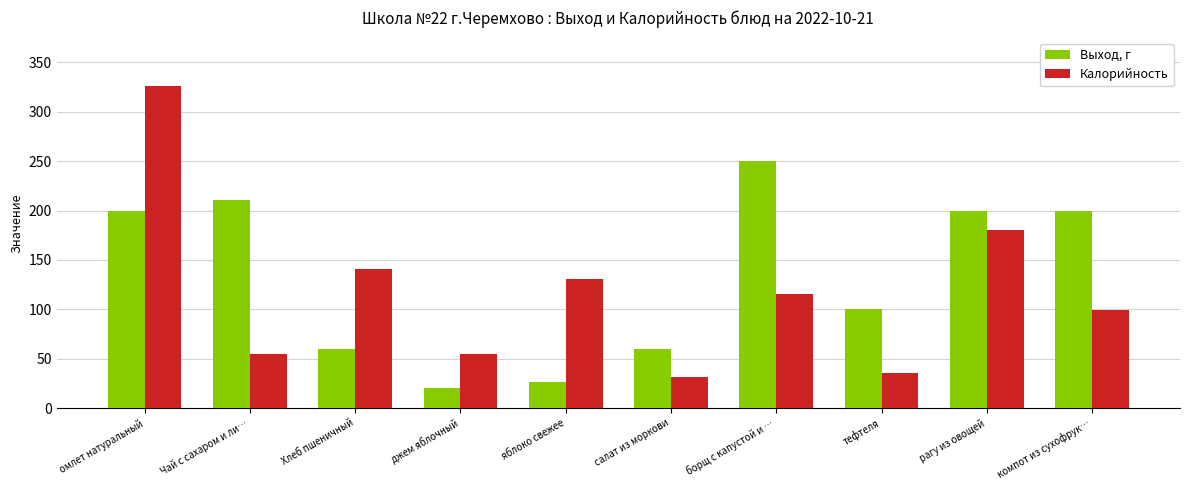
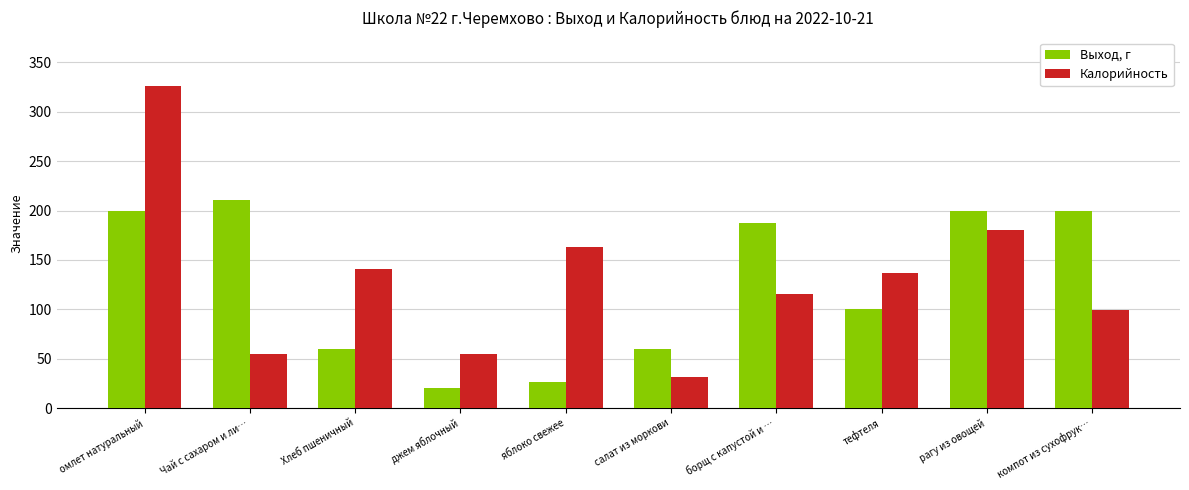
  {
    "Выход, г": {
      "омлет натуральный": 200,
      "Чай с сахаром и ли…": 210,
      "Хлеб пшеничный": 60,
      "джем яблочный": 20,
      "яблоко свежее": 30,
      "салат из моркови": 60,
-     "борщ с капустой и …": 250,
+     "борщ с капустой и …": 190,
      "тефтеля": 100,
      "рагу из овощей": 200,
      "компот из сухофрук…": 200
    },
    "Калорийность": {
      "омлет натуральный": 330,
      "Чай с сахаром и ли…": 50,
      "Хлеб пшеничный": 140,
      "джем яблочный": 50,
-     "яблоко свежее": 130,
+     "яблоко свежее": 160,
      "салат из моркови": 30,
      "борщ с капустой и …": 120,
-     "тефтеля": 40,
+     "тефтеля": 140,
      "рагу из овощей": 180,
      "компот из сухофрук…": 100
    }
  }
